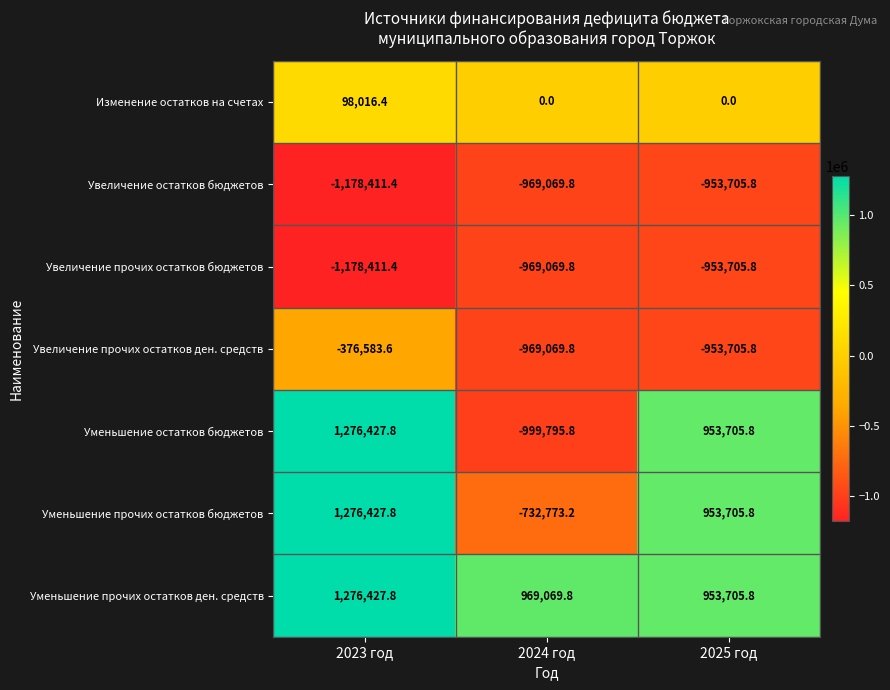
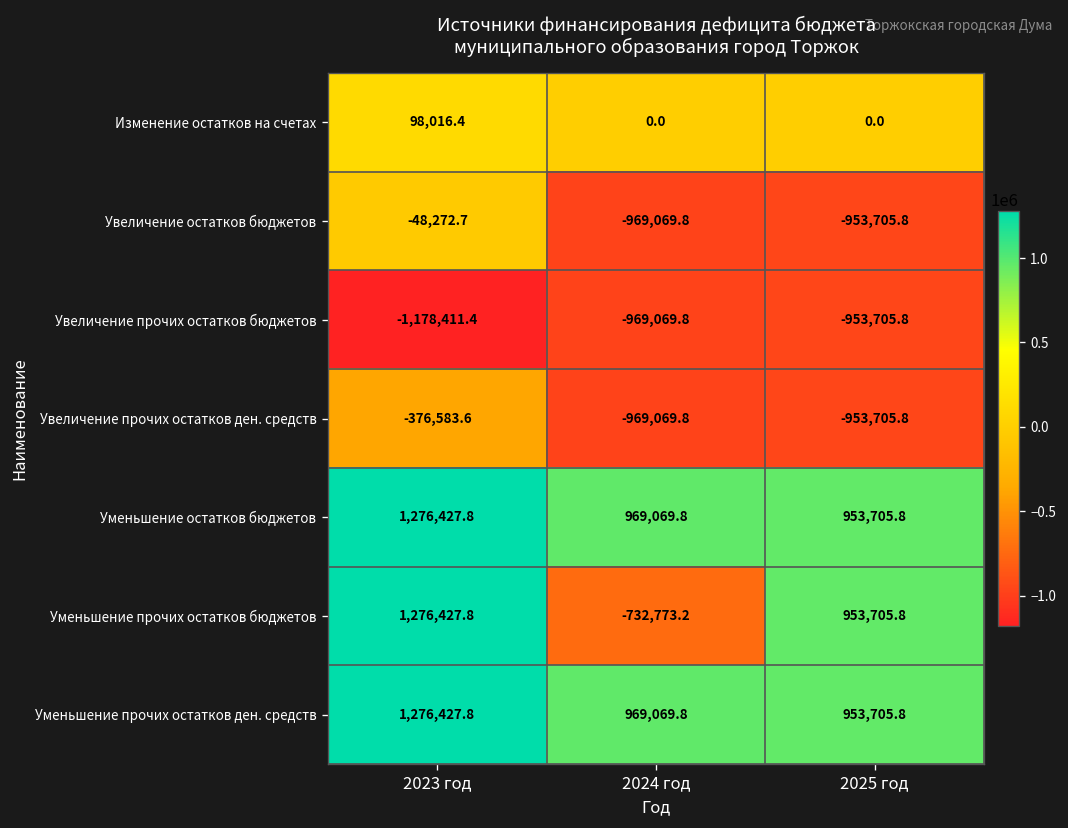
  {
    "Изменение остатков на счетах": {
      "2023 год": "98,016.4",
      "2024 год": "0.0",
      "2025 год": "0.0"
    },
    "Увеличение остатков бюджетов": {
-     "2023 год": "-1,178,411.4",
+     "2023 год": "-48,272.7",
      "2024 год": "-969,069.8",
      "2025 год": "-953,705.8"
    },
    "Увеличение прочих остатков бюджетов": {
      "2023 год": "-1,178,411.4",
      "2024 год": "-969,069.8",
      "2025 год": "-953,705.8"
    },
    "Увеличение прочих остатков ден. средств": {
      "2023 год": "-376,583.6",
      "2024 год": "-969,069.8",
      "2025 год": "-953,705.8"
    },
    "Уменьшение остатков бюджетов": {
      "2023 год": "1,276,427.8",
-     "2024 год": "-999,795.8",
+     "2024 год": "969,069.8",
      "2025 год": "953,705.8"
    },
    "Уменьшение прочих остатков бюджетов": {
      "2023 год": "1,276,427.8",
      "2024 год": "-732,773.2",
      "2025 год": "953,705.8"
    },
    "Уменьшение прочих остатков ден. средств": {
      "2023 год": "1,276,427.8",
      "2024 год": "969,069.8",
      "2025 год": "953,705.8"
    }
  }
